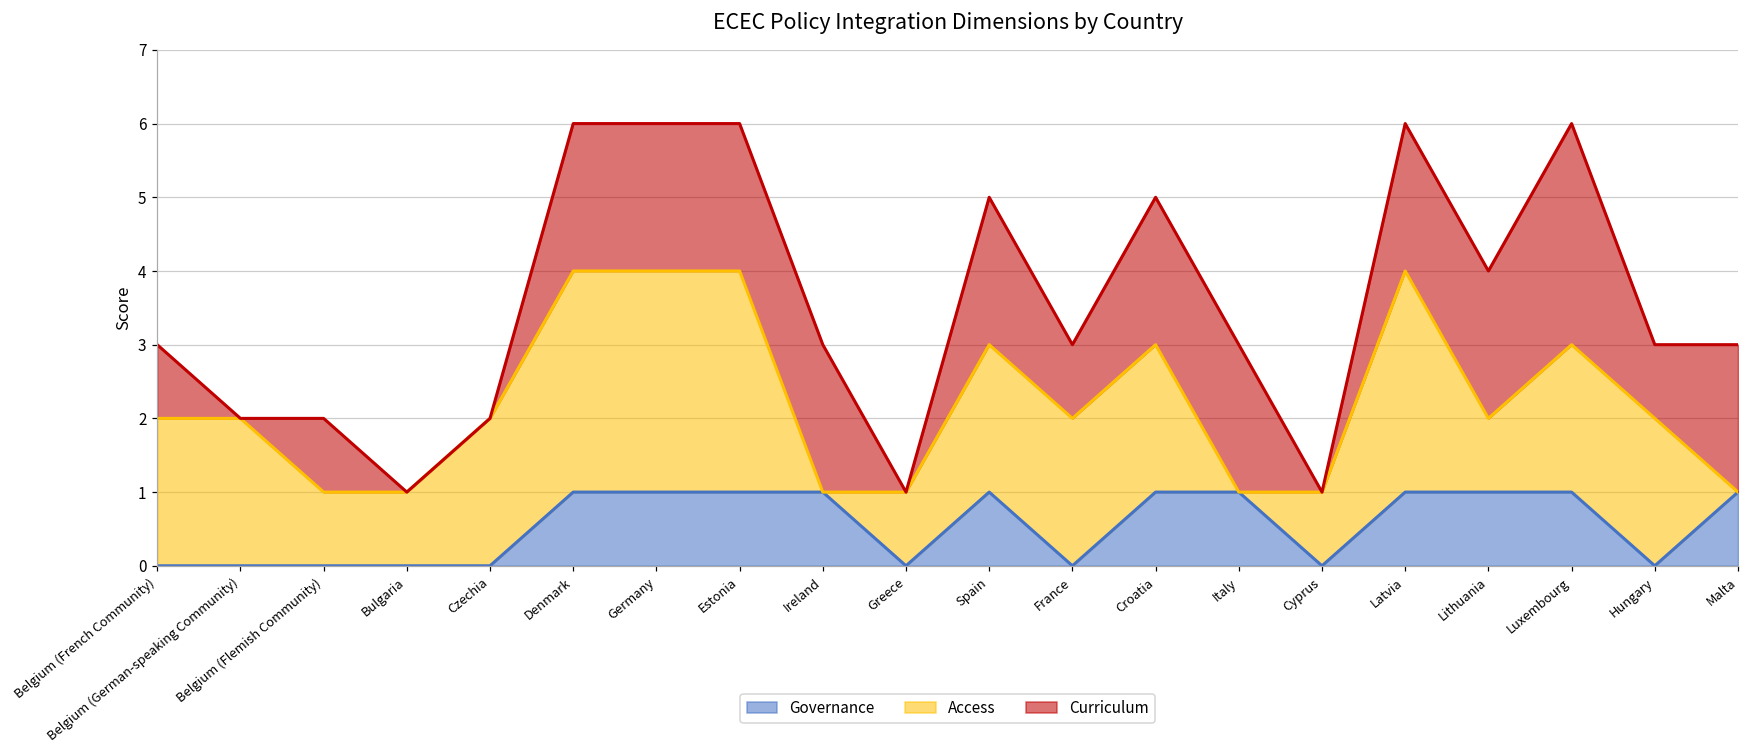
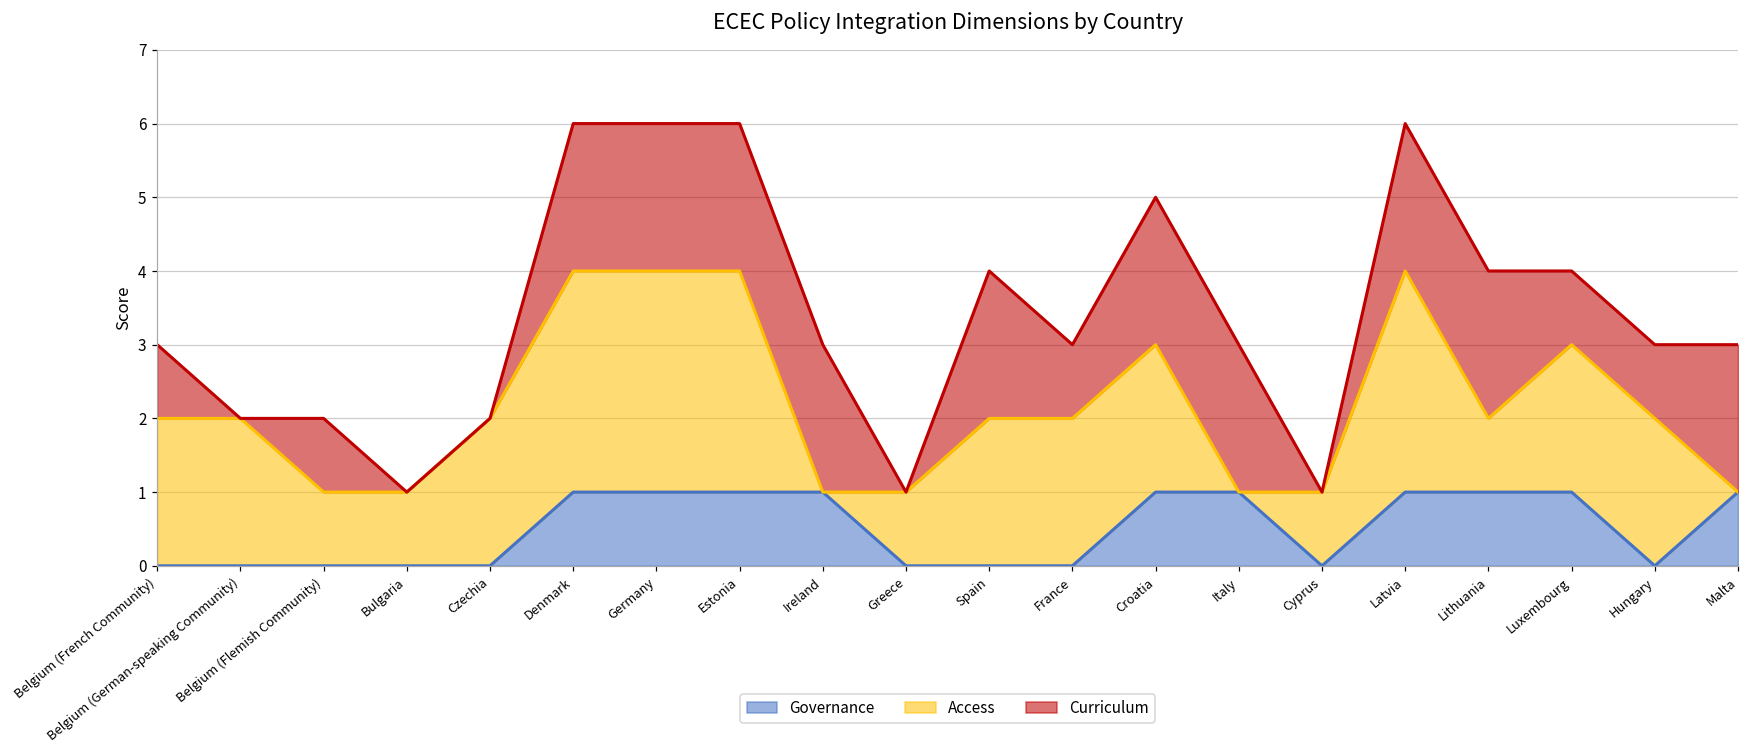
  {
    "Governance": {
      "Belgium (French Community)": 0,
      "Belgium (German-speaking Community)": 0,
      "Belgium (Flemish Community)": 0,
      "Bulgaria": 0,
      "Czechia": 0,
      "Denmark": 1,
      "Germany": 1,
      "Estonia": 1,
      "Greece": 0,
-     "Spain": 1,
+     "Spain": 0,
      "France": 0,
      "Croatia": 1,
      "Cyprus": 0,
      "Latvia": 1,
      "Lithuania": 1,
      "Luxembourg": 1,
      "Hungary": 0
    },
    "Access": {
      "Belgium (French Community)": 2,
      "Belgium (Flemish Community)": 1,
      "Denmark": 3,
      "Germany": 3,
      "Estonia": 3,
      "Spain": 2,
      "France": 2,
      "Croatia": 2,
      "Latvia": 3,
      "Lithuania": 1,
      "Luxembourg": 2,
      "Hungary": 2
    },
    "Curriculum": {
      "Belgium (French Community)": 1,
      "Belgium (Flemish Community)": 1,
      "Denmark": 2,
      "Germany": 2,
      "Estonia": 2,
      "Ireland": 2,
      "Spain": 2,
      "France": 1,
      "Croatia": 2,
      "Italy": 2,
      "Latvia": 2,
      "Lithuania": 2,
-     "Luxembourg": 3,
+     "Luxembourg": 1,
      "Hungary": 1,
      "Malta": 2
    }
  }
